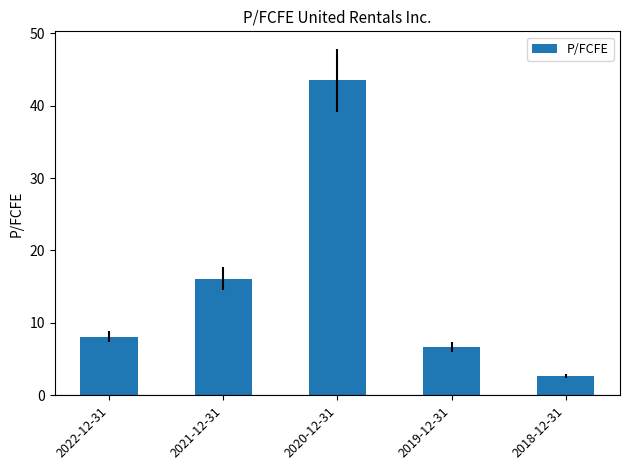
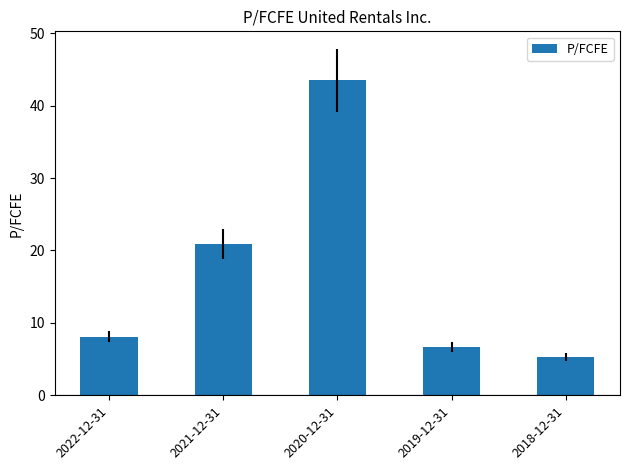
  {
    "2022-12-31": 8,
-   "2021-12-31": 16,
+   "2021-12-31": 21,
    "2020-12-31": 44,
    "2019-12-31": 7,
-   "2018-12-31": 3
+   "2018-12-31": 5
  }
